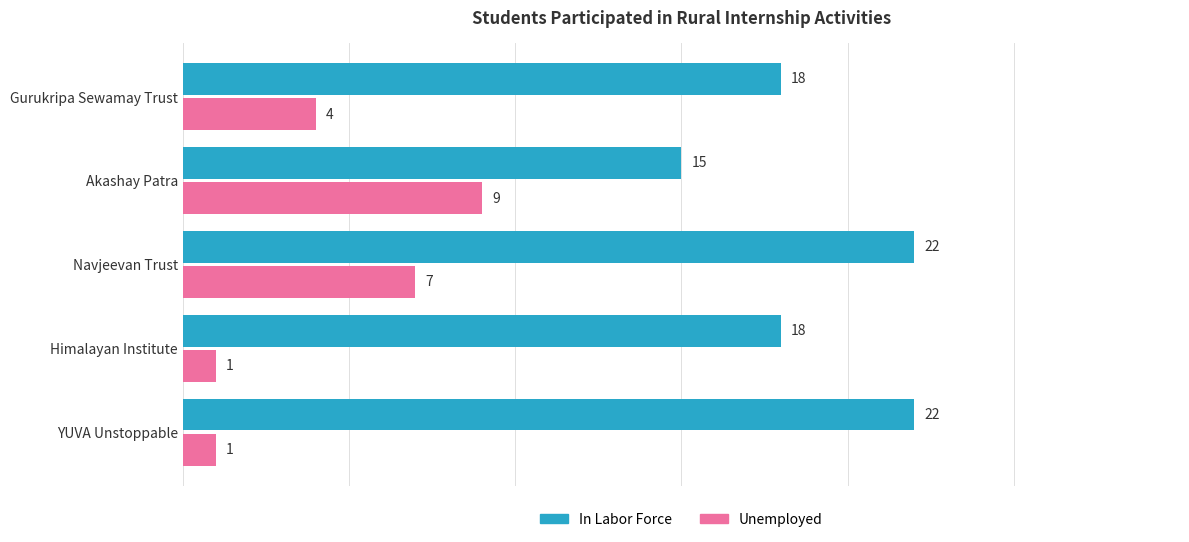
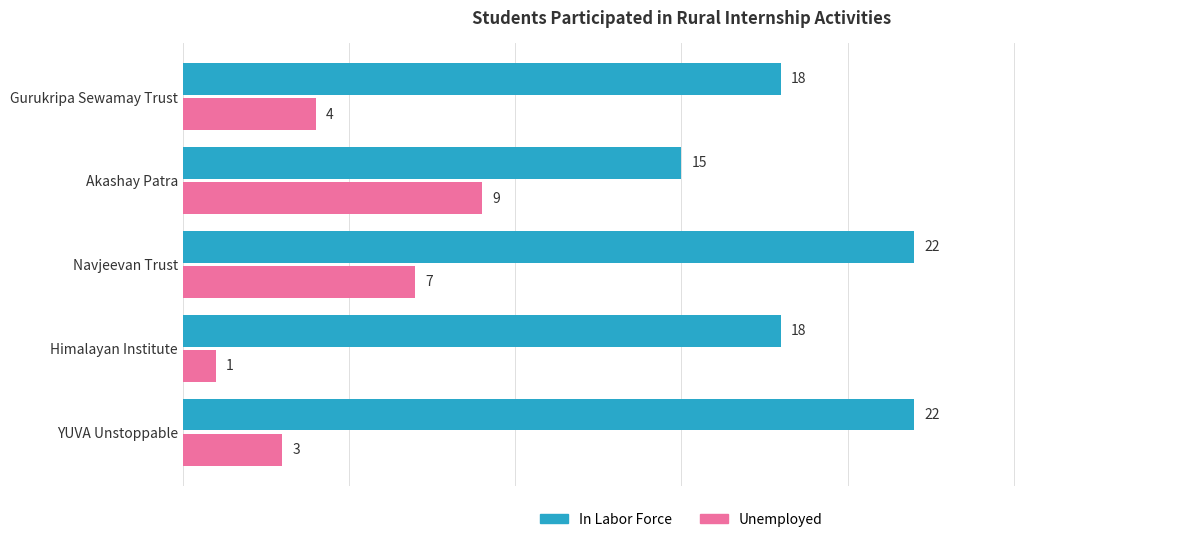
  {
    "In Labor Force": {
      "Gurukripa Sewamay Trust": 18,
      "Akashay Patra": 15,
      "Navjeevan Trust": 22,
      "Himalayan Institute": 18,
      "YUVA Unstoppable": 22
    },
    "Unemployed": {
      "Gurukripa Sewamay Trust": 4,
      "Akashay Patra": 9,
      "Navjeevan Trust": 7,
      "Himalayan Institute": 1,
-     "YUVA Unstoppable": 1
+     "YUVA Unstoppable": 3
    }
  }
